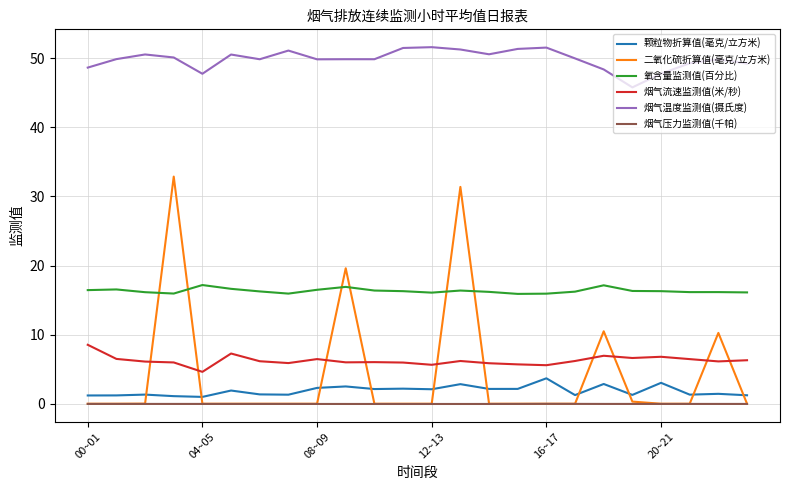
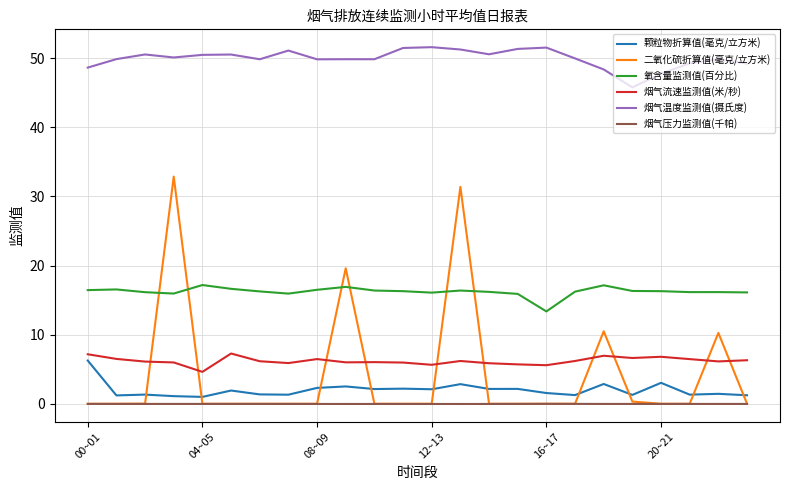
  {
    "颗粒物折算值(毫克/立方米)": {
-     "00~01": 1,
+     "00~01": 6,
      "04~05": 1,
      "08~09": 2,
      "12~13": 2,
-     "16~17": 4,
+     "16~17": 2,
      "20~21": 3
    },
    "氧含量监测值(百分比)": {
      "00~01": 16,
      "04~05": 17,
      "08~09": 16,
      "12~13": 16,
-     "16~17": 16,
+     "16~17": 13,
      "20~21": 16
    },
    "烟气流速监测值(米/秒)": {
-     "00~01": 9,
+     "00~01": 7,
      "04~05": 5,
      "08~09": 6,
      "12~13": 6,
      "16~17": 6,
      "20~21": 7
    },
    "烟气温度监测值(摄氏度)": {
      "00~01": 49,
-     "04~05": 48,
+     "04~05": 50,
      "08~09": 50,
      "12~13": 52,
      "16~17": 52
    }
  }
